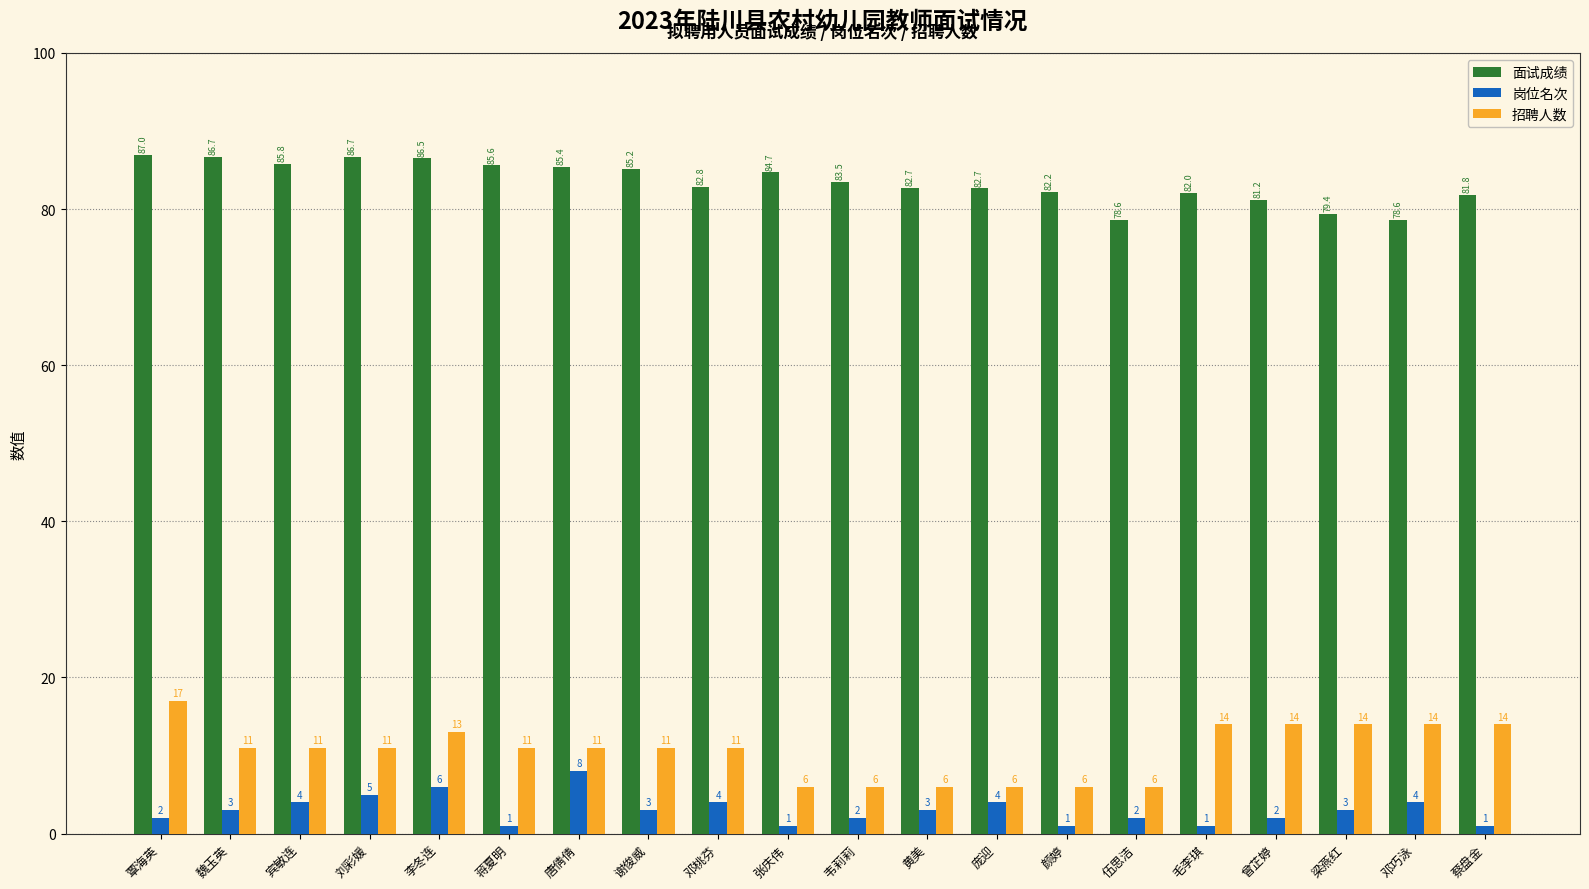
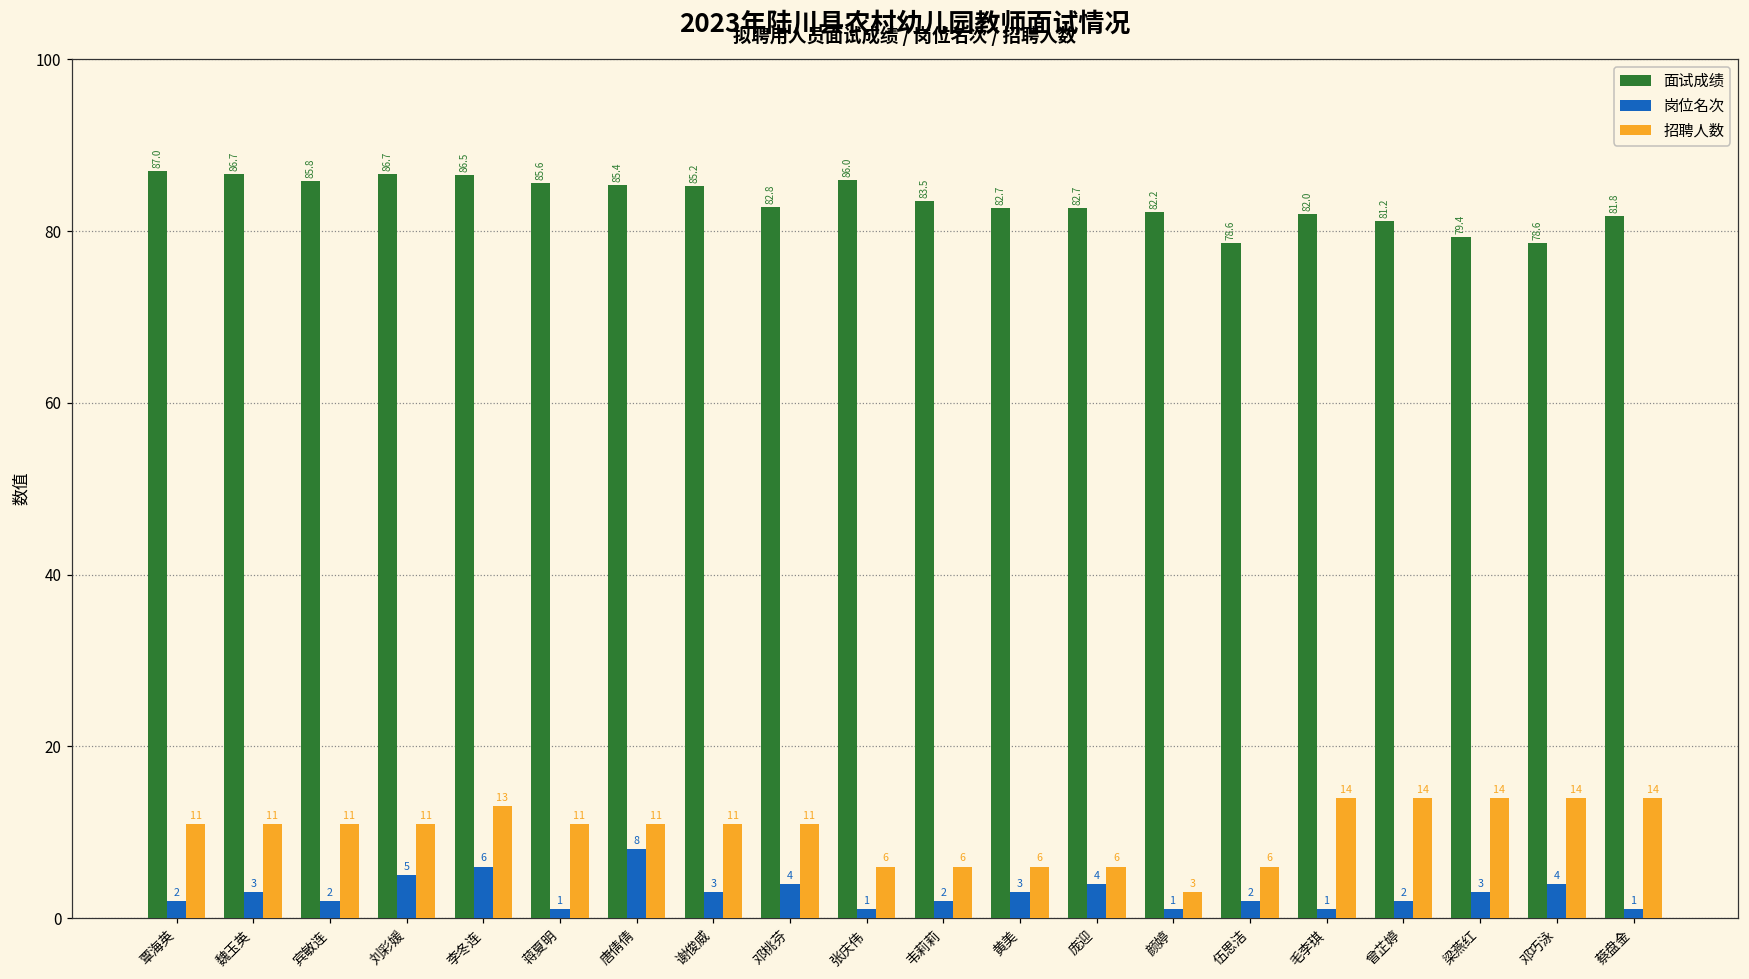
  {
    "面试成绩": {
      "覃海英": 87.0,
      "魏玉英": 86.7,
      "宾敏连": 85.8,
      "刘彩媛": 86.7,
      "李冬连": 86.5,
      "蒋夏明": 85.6,
      "唐倩倩": 85.4,
      "谢俊威": 85.2,
      "邓桃芬": 82.8,
-     "张庆伟": 84.7,
+     "张庆伟": 86.0,
      "韦莉莉": 83.5,
      "黄美": 82.7,
      "庞迎": 82.7,
      "颜婷": 82.2,
      "伍思洁": 78.6,
      "毛李琪": 82.0,
      "曾芷婷": 81.2,
      "梁燕红": 79.4,
      "邓巧泳": 78.6,
      "蔡盘金": 81.8
    },
    "岗位名次": {
      "覃海英": 2,
      "魏玉英": 3,
-     "宾敏连": 4,
+     "宾敏连": 2,
      "刘彩媛": 5,
      "李冬连": 6,
      "蒋夏明": 1,
      "唐倩倩": 8,
      "谢俊威": 3,
      "邓桃芬": 4,
      "张庆伟": 1,
      "韦莉莉": 2,
      "黄美": 3,
      "庞迎": 4,
      "颜婷": 1,
      "伍思洁": 2,
      "毛李琪": 1,
      "曾芷婷": 2,
      "梁燕红": 3,
      "邓巧泳": 4,
      "蔡盘金": 1
    },
    "招聘人数": {
-     "覃海英": 17,
+     "覃海英": 11,
      "魏玉英": 11,
      "宾敏连": 11,
      "刘彩媛": 11,
      "李冬连": 13,
      "蒋夏明": 11,
      "唐倩倩": 11,
      "谢俊威": 11,
      "邓桃芬": 11,
      "张庆伟": 6,
      "韦莉莉": 6,
      "黄美": 6,
      "庞迎": 6,
-     "颜婷": 6,
+     "颜婷": 3,
      "伍思洁": 6,
      "毛李琪": 14,
      "曾芷婷": 14,
      "梁燕红": 14,
      "邓巧泳": 14,
      "蔡盘金": 14
    }
  }
